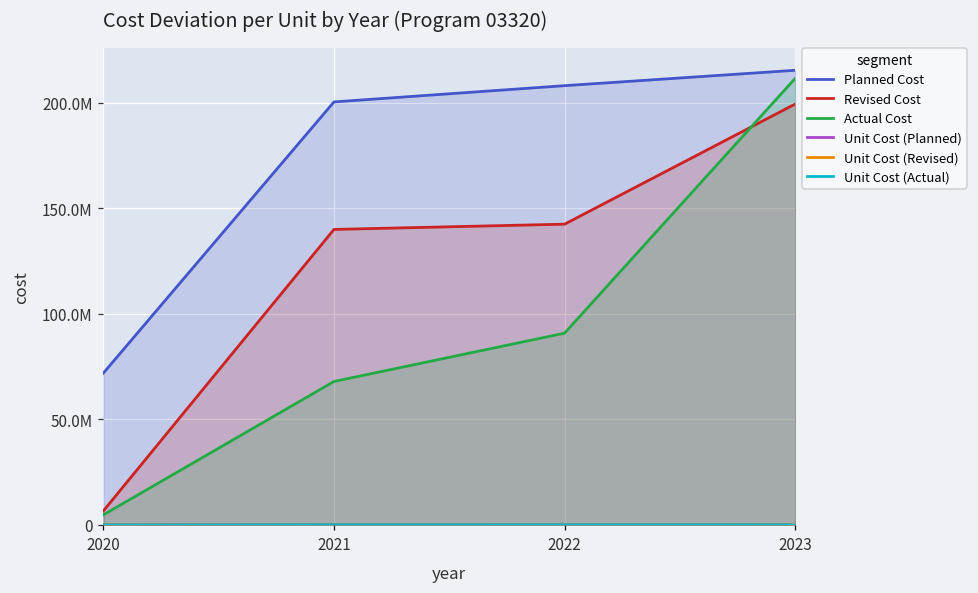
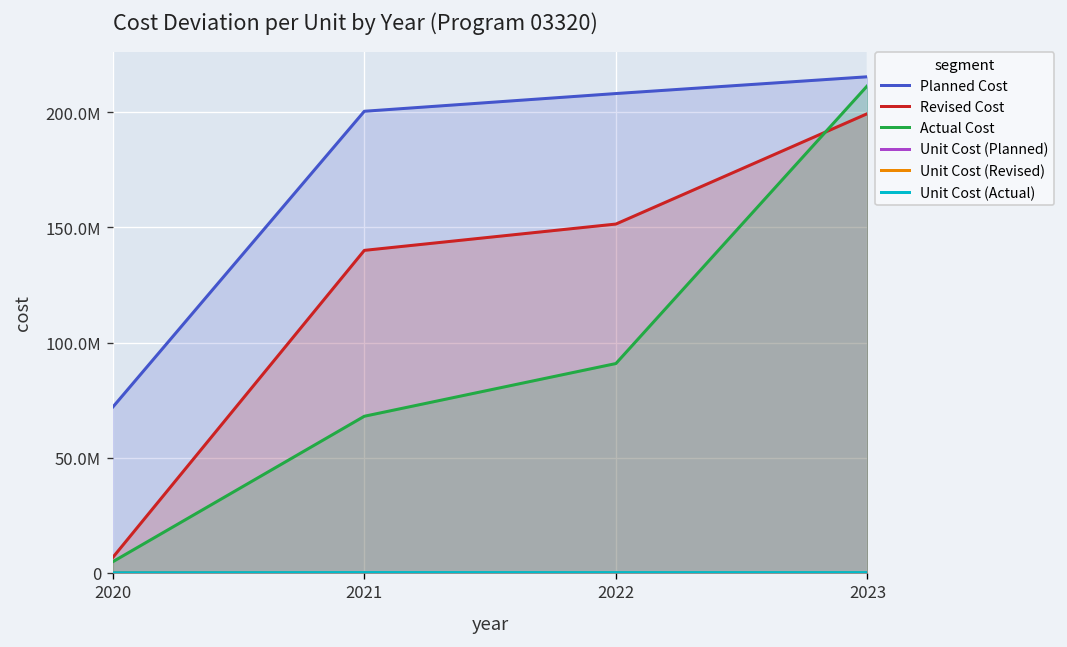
  {
    "Planned Cost": {
      "2020": 72000000,
      "2021": 200000000,
      "2022": 208000000,
      "2023": 215000000
    },
    "Revised Cost": {
      "2020": 7000000,
      "2021": 140000000,
-     "2022": 143000000,
+     "2022": 151000000,
      "2023": 199000000
    },
    "Actual Cost": {
      "2020": 5000000,
      "2021": 68000000,
      "2022": 91000000,
      "2023": 212000000
    },
    "Unit Cost (Actual)": {
      "2020": 0,
      "2021": 0,
      "2022": 0,
      "2023": 0
    }
  }
